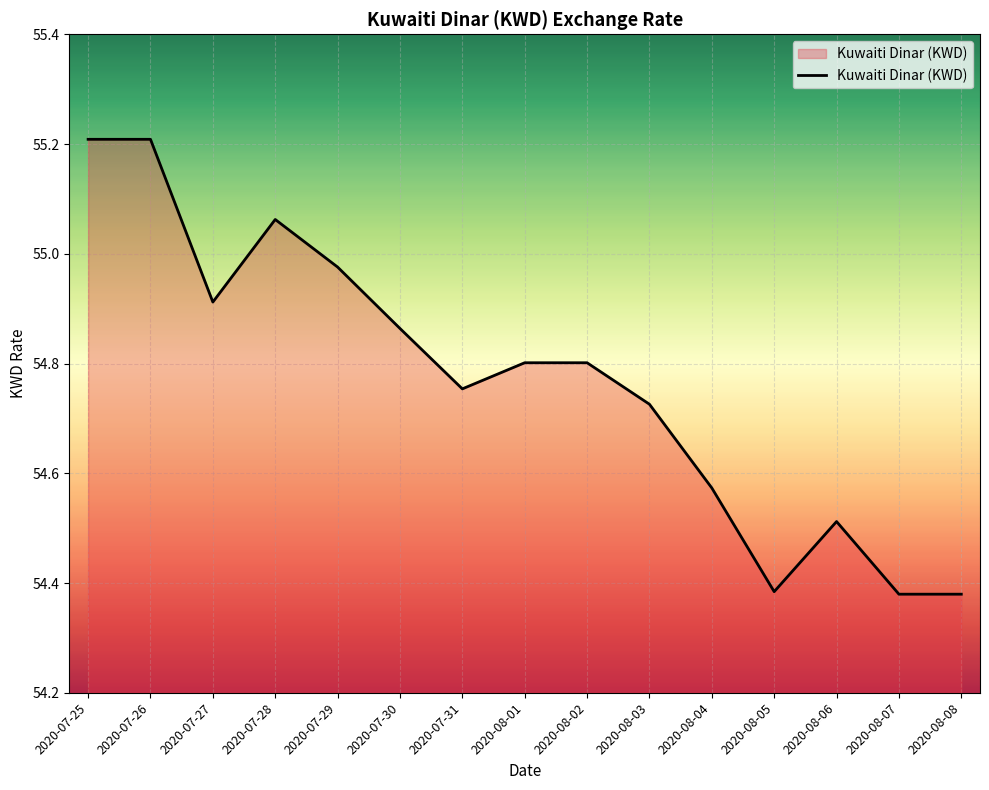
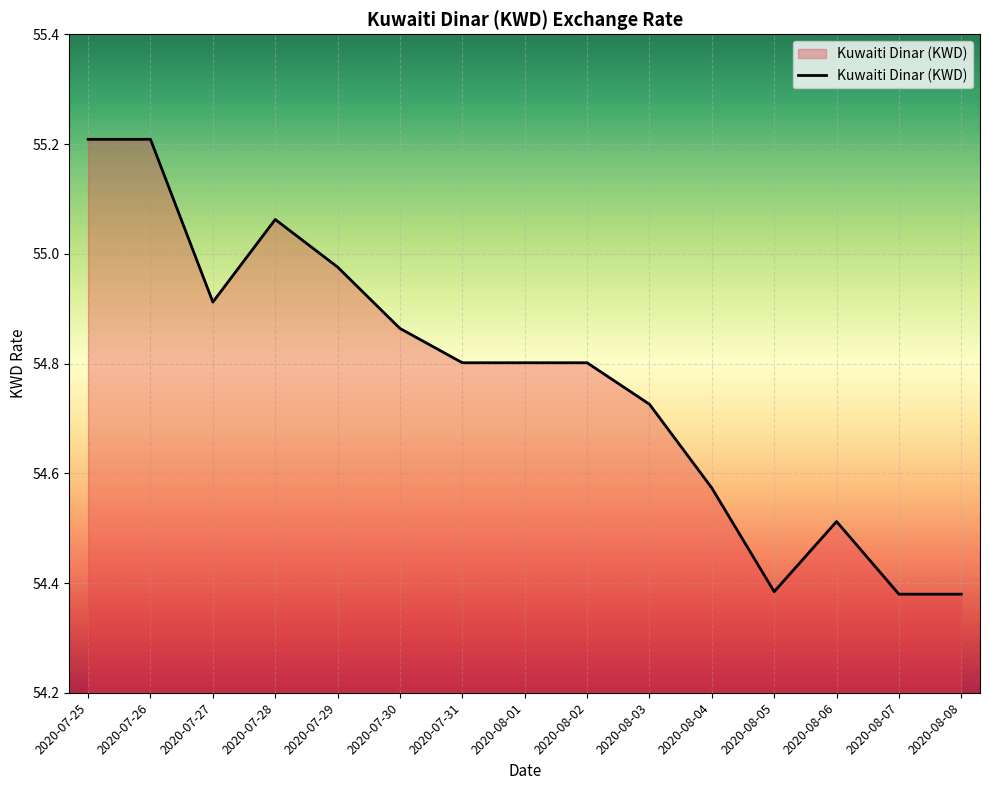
  {
    "2020-07-25": 55.21,
    "2020-07-26": 55.21,
    "2020-07-27": 54.91,
    "2020-07-28": 55.06,
    "2020-07-29": 54.98,
    "2020-07-30": 54.86,
-   "2020-07-31": 54.75,
+   "2020-07-31": 54.80,
    "2020-08-01": 54.80,
    "2020-08-02": 54.80,
    "2020-08-03": 54.73,
    "2020-08-04": 54.57,
    "2020-08-05": 54.38,
    "2020-08-06": 54.51,
    "2020-08-07": 54.38,
    "2020-08-08": 54.38
  }
